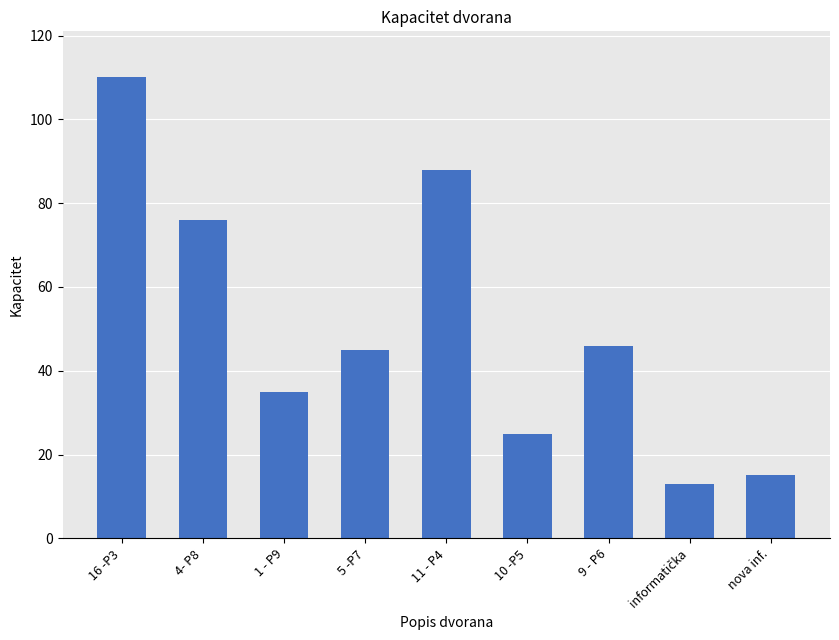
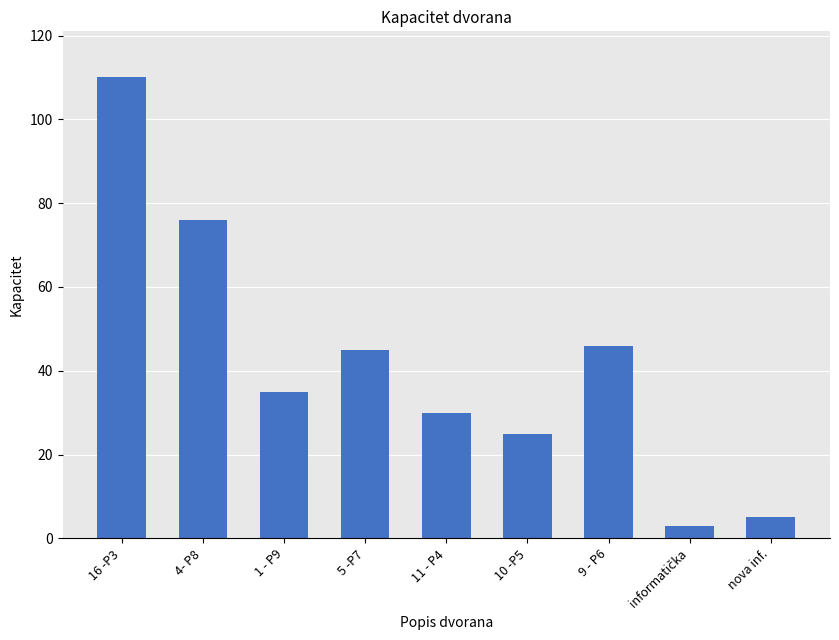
  {
    "16 -P3": 110,
    "4- P8": 76,
    "1 - P9": 35,
    "5 -P7": 45,
-   "11 - P4": 88,
+   "11 - P4": 30,
    "10 -P5": 25,
    "9 - P6": 46,
-   "informatička": 13,
-   "nova inf.": 15
+   "informatička": 3,
+   "nova inf.": 5
  }
